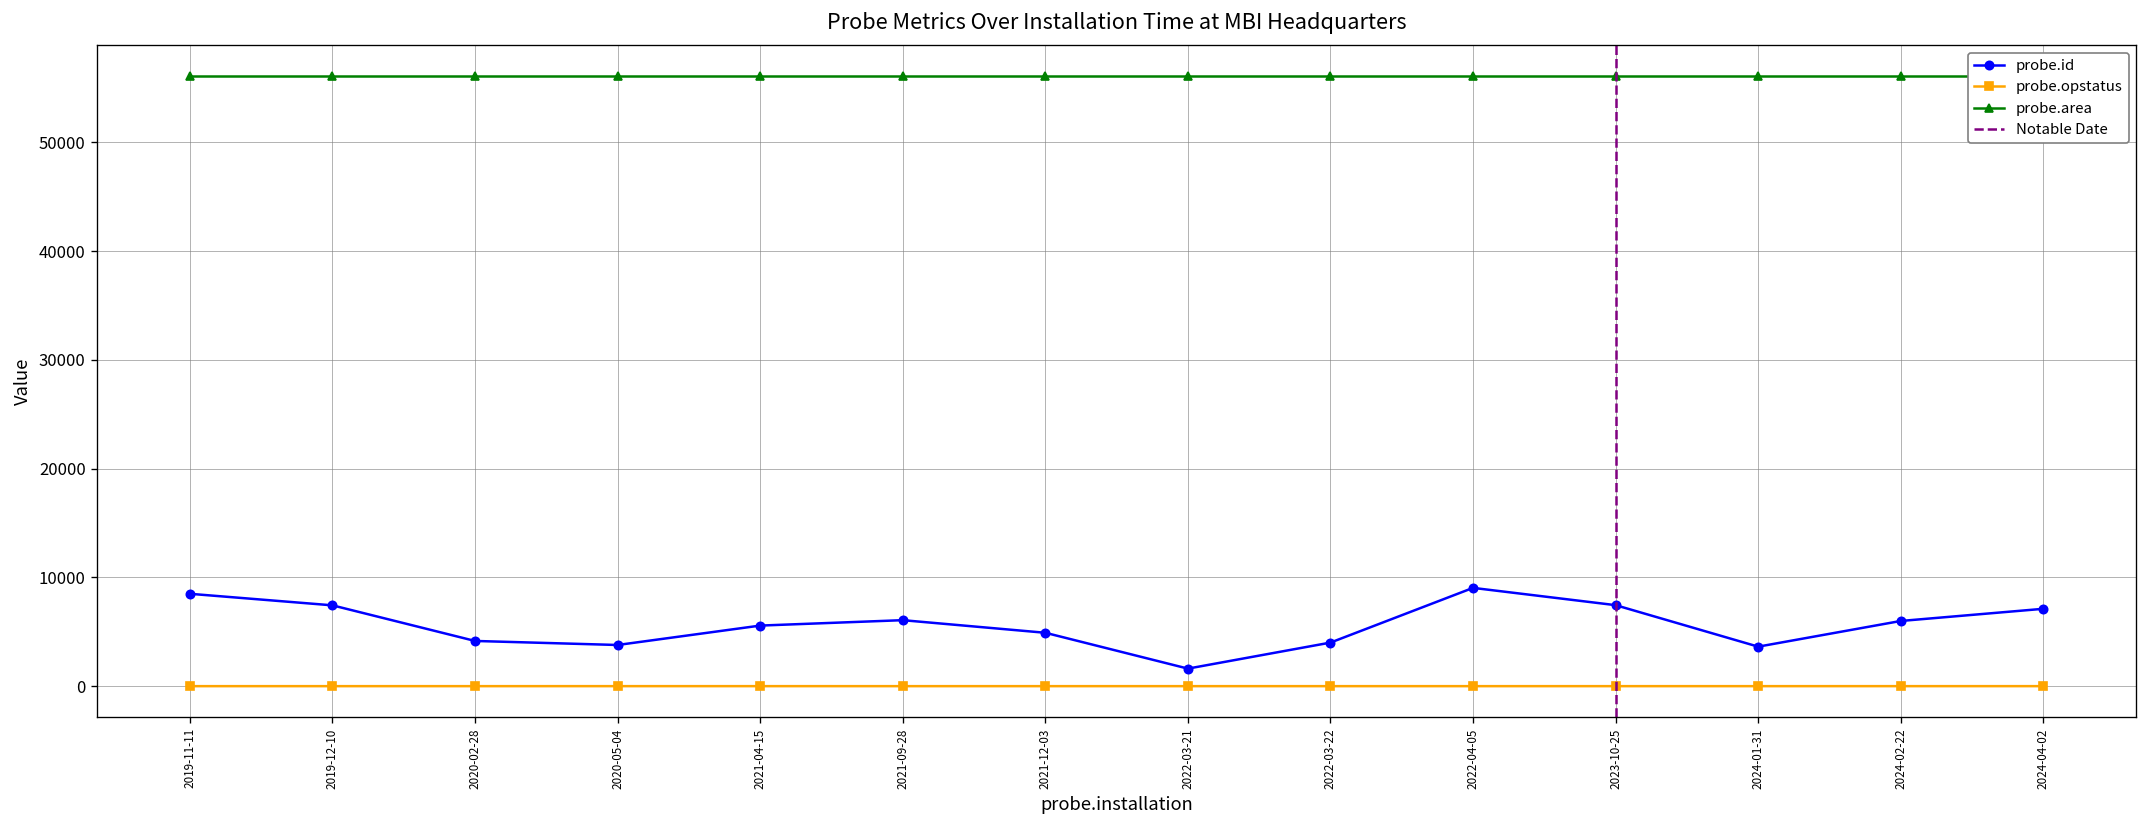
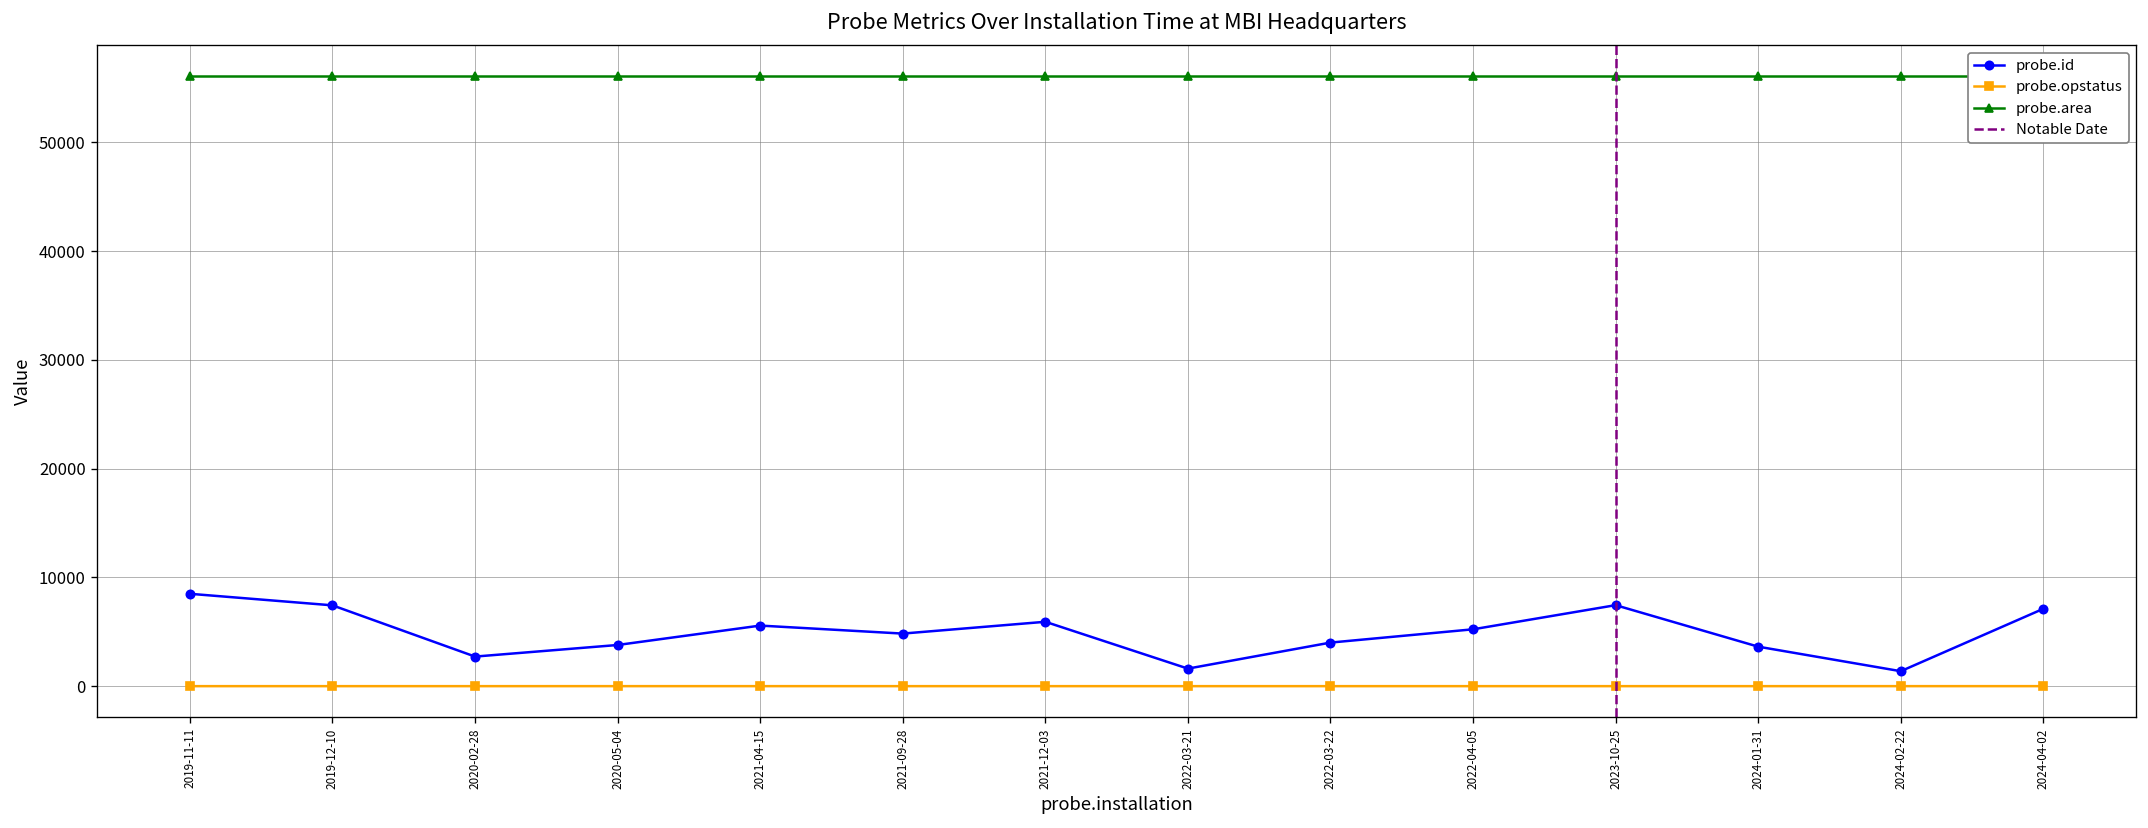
  {
    "probe.id": {
      "2019-11-11": 8000,
      "2019-12-10": 7000,
-     "2020-02-28": 4000,
+     "2020-02-28": 3000,
      "2020-05-04": 4000,
      "2021-04-15": 6000,
-     "2021-09-28": 6000,
-     "2021-12-03": 5000,
+     "2021-09-28": 5000,
+     "2021-12-03": 6000,
      "2022-03-21": 2000,
      "2022-03-22": 4000,
-     "2022-04-05": 9000,
+     "2022-04-05": 5000,
      "2023-10-25": 7000,
      "2024-01-31": 4000,
-     "2024-02-22": 6000,
+     "2024-02-22": 1000,
      "2024-04-02": 7000
    },
    "probe.opstatus": {
      "2019-11-11": 0,
      "2019-12-10": 0,
      "2020-02-28": 0,
      "2020-05-04": 0,
      "2021-04-15": 0,
      "2021-09-28": 0,
      "2021-12-03": 0,
      "2022-03-21": 0,
      "2022-03-22": 0,
      "2022-04-05": 0,
      "2023-10-25": 0,
      "2024-01-31": 0,
      "2024-02-22": 0,
      "2024-04-02": 0
    },
    "probe.area": {
      "2019-11-11": 56000,
      "2019-12-10": 56000,
      "2020-02-28": 56000,
      "2020-05-04": 56000,
      "2021-04-15": 56000,
      "2021-09-28": 56000,
      "2021-12-03": 56000,
      "2022-03-21": 56000,
      "2022-03-22": 56000,
      "2022-04-05": 56000,
      "2023-10-25": 56000,
      "2024-01-31": 56000,
      "2024-02-22": 56000
    }
  }
